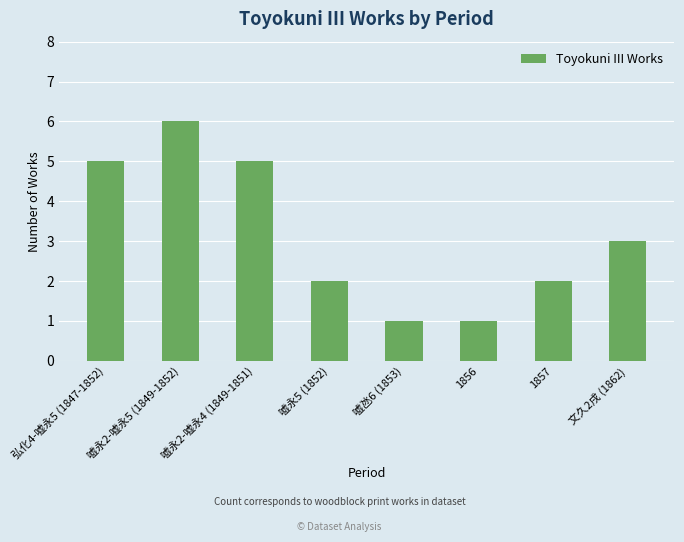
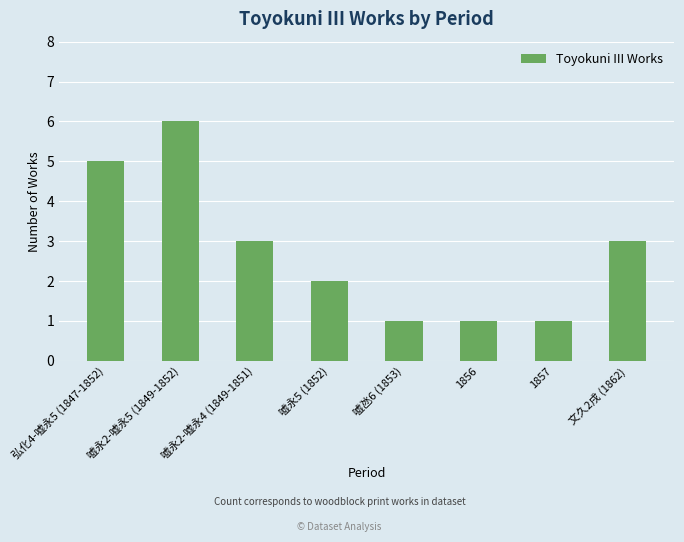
  {
    "弘化4-嘘永5 (1847-1852)": 5,
    "嘘永2-嘘永5 (1849-1852)": 6,
-   "嘘永2-嘘永4 (1849-1851)": 5,
+   "嘘永2-嘘永4 (1849-1851)": 3,
    "嘘永5 (1852)": 2,
    "嘘氹6 (1853)": 1,
    "1856": 1,
-   "1857": 2,
+   "1857": 1,
    "文久2戌 (1862)": 3
  }
